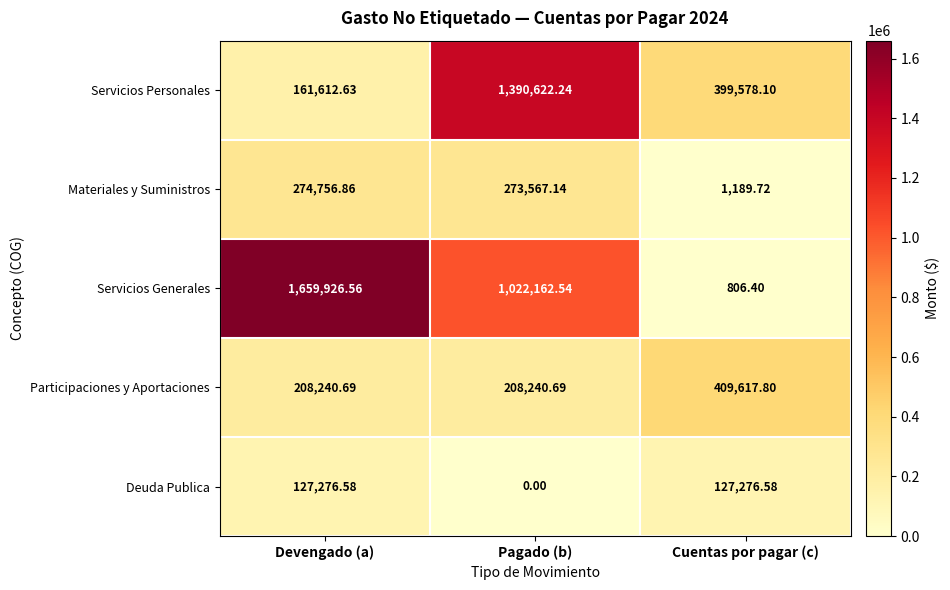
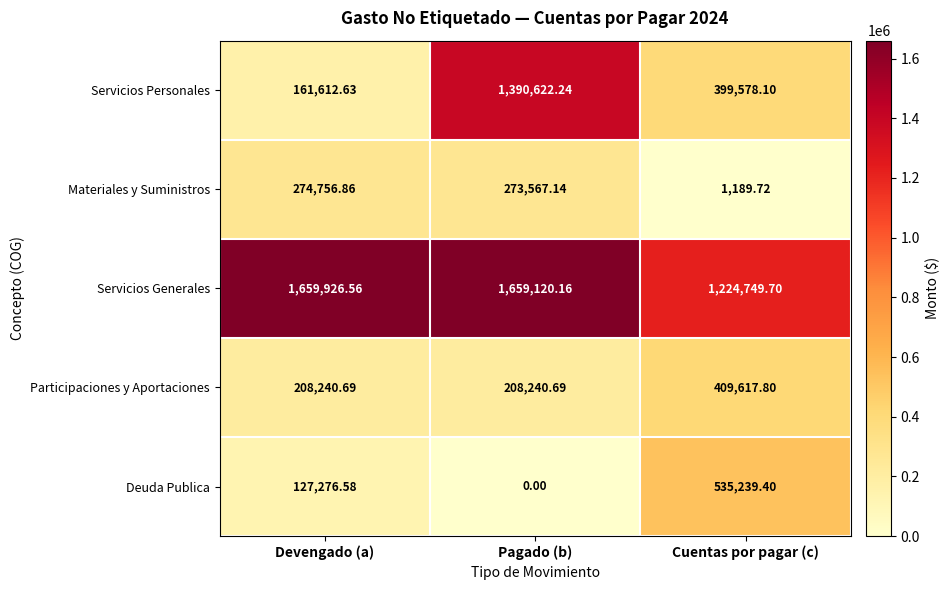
  {
    "Servicios Personales": {
      "Devengado (a)": "161,612.63",
      "Pagado (b)": "1,390,622.24",
      "Cuentas por pagar (c)": "399,578.10"
    },
    "Materiales y Suministros": {
      "Devengado (a)": "274,756.86",
      "Pagado (b)": "273,567.14",
      "Cuentas por pagar (c)": "1,189.72"
    },
    "Servicios Generales": {
      "Devengado (a)": "1,659,926.56",
-     "Pagado (b)": "1,022,162.54",
-     "Cuentas por pagar (c)": "806.40"
+     "Pagado (b)": "1,659,120.16",
+     "Cuentas por pagar (c)": "1,224,749.70"
    },
    "Participaciones y Aportaciones": {
      "Devengado (a)": "208,240.69",
      "Pagado (b)": "208,240.69",
      "Cuentas por pagar (c)": "409,617.80"
    },
    "Deuda Publica": {
      "Devengado (a)": "127,276.58",
      "Pagado (b)": "0.00",
-     "Cuentas por pagar (c)": "127,276.58"
+     "Cuentas por pagar (c)": "535,239.40"
    }
  }
